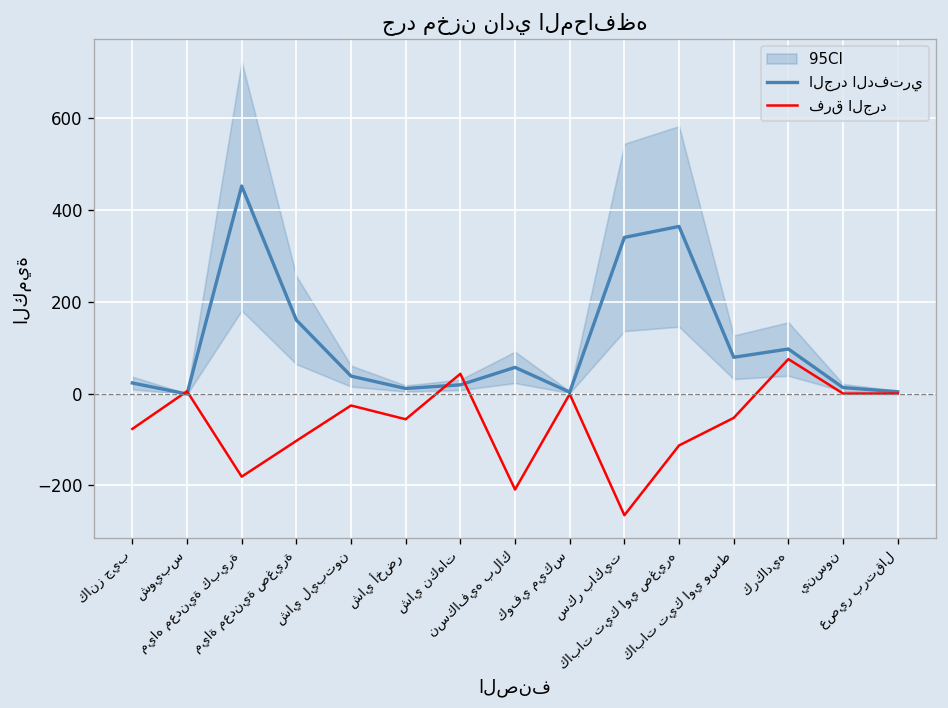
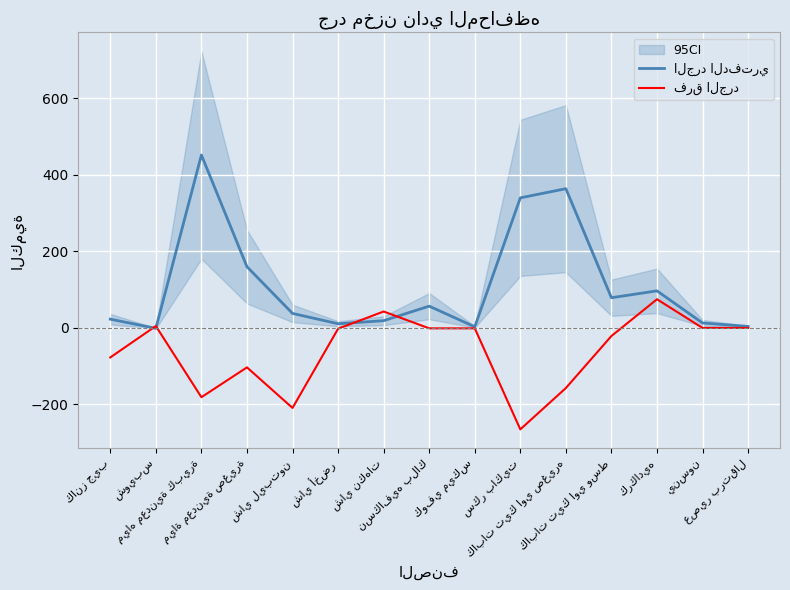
  {
    "فرق الجرد": {
      "كانز جيب": -80,
      "مياه معدنية كبيرة": -180,
      "مياة معدنية صغيرة": -100,
-     "شاي ليبتون": -30,
-     "شاي أخضر": -60,
+     "شاي ليبتون": -210,
+     "شاي أخضر": 0,
      "شاي نكهات": 40,
-     "نسكافيه بلاك": -210,
+     "نسكافيه بلاك": 0,
      "سكر باكيت": -270,
-     "كابات تيك اوي صغيره": -110,
-     "كابات تيك اوي وسط": -50,
+     "كابات تيك اوي صغيره": -160,
+     "كابات تيك اوي وسط": -20,
      "كركاديه": 80,
      "ينسون": 0
    }
  }
